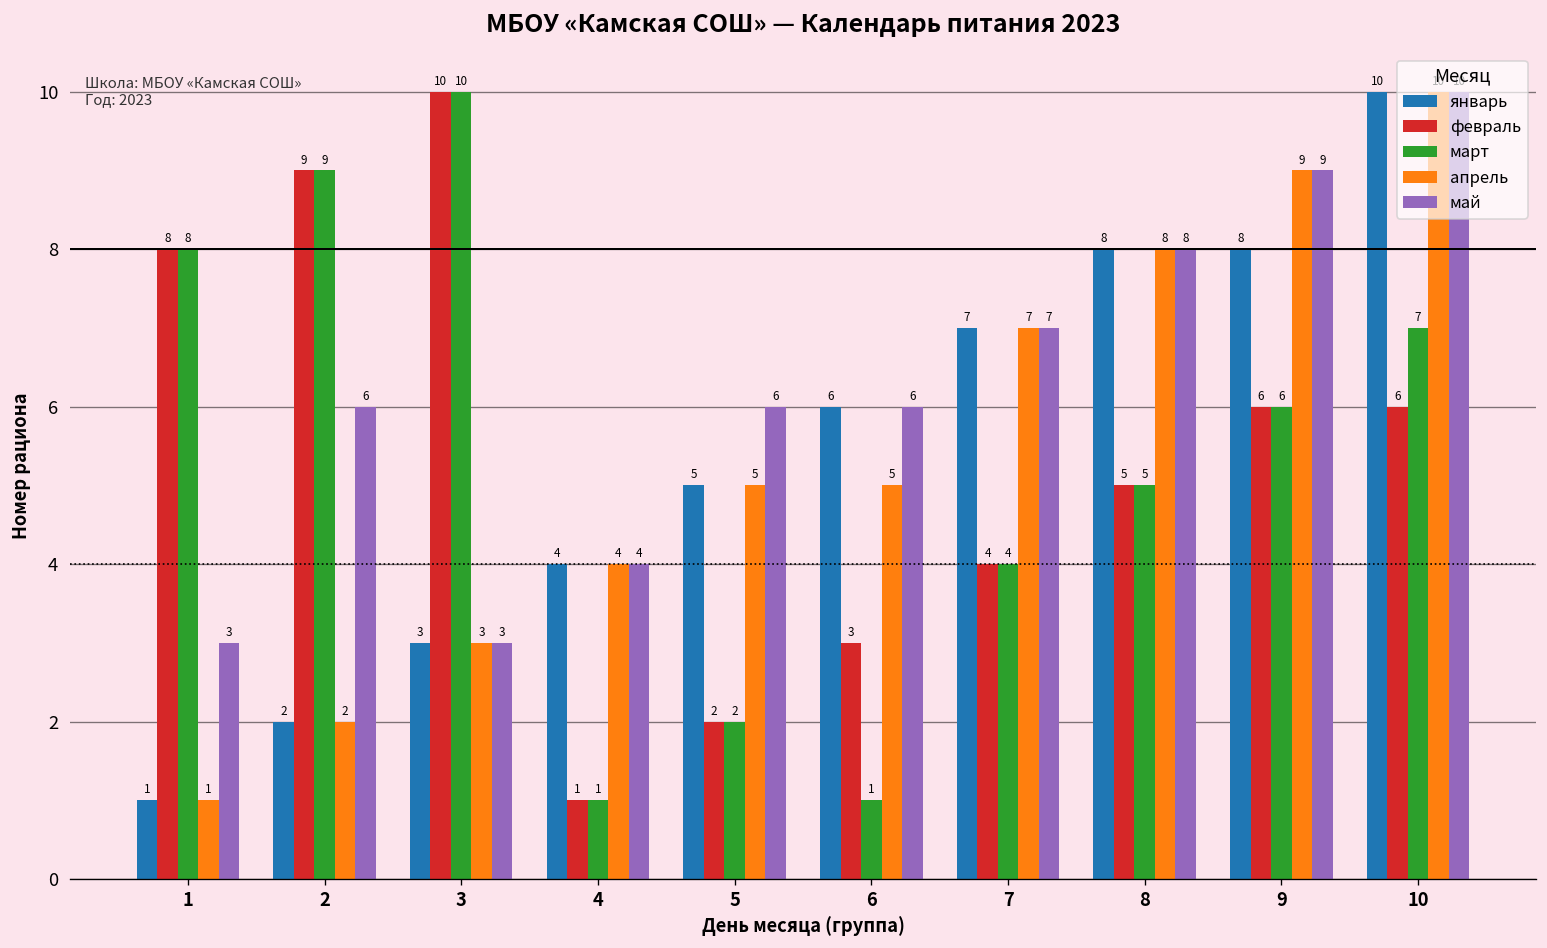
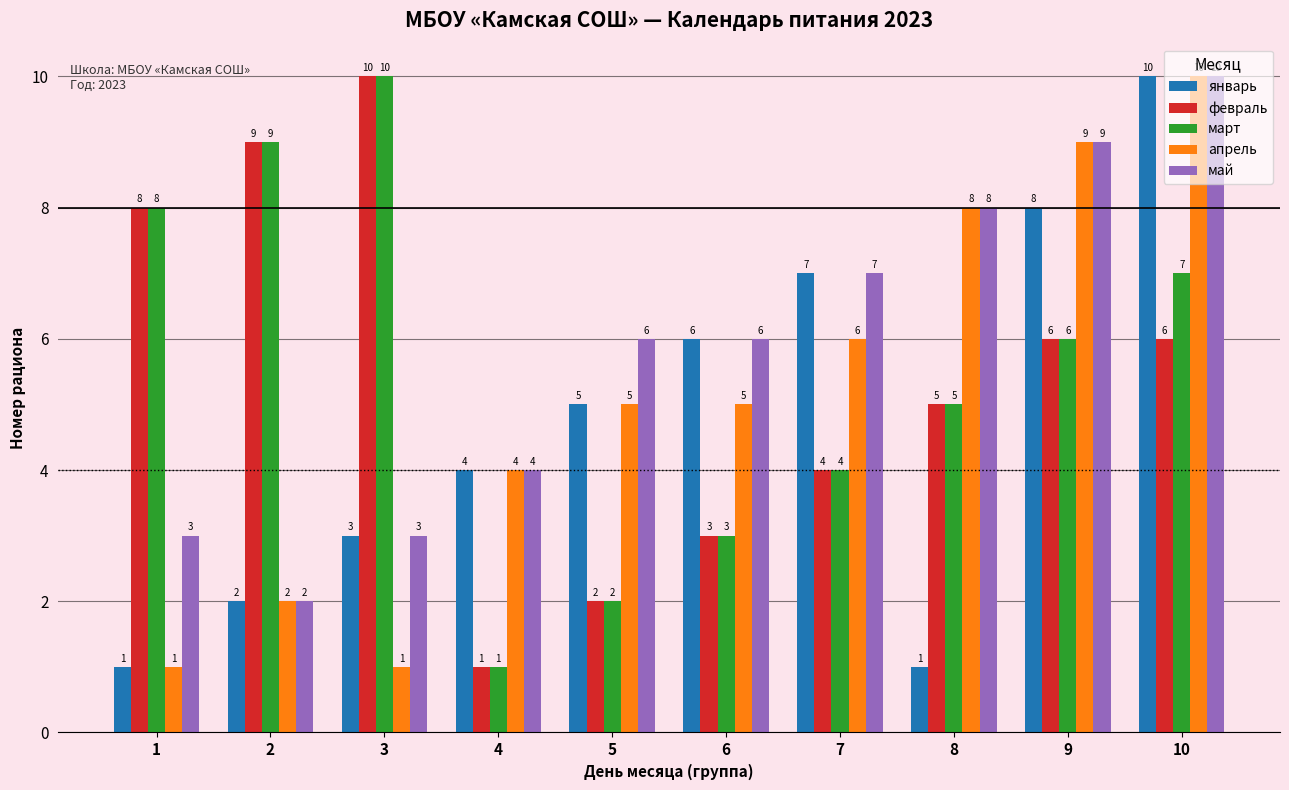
  {
    "январь": {
      "1": 1,
      "2": 2,
      "3": 3,
      "4": 4,
      "5": 5,
      "6": 6,
      "7": 7,
-     "8": 8,
+     "8": 1,
      "9": 8,
      "10": 10
    },
    "февраль": {
      "1": 8,
      "2": 9,
      "3": 10,
      "4": 1,
      "5": 2,
      "6": 3,
      "7": 4,
      "8": 5,
      "9": 6,
      "10": 6
    },
    "март": {
      "1": 8,
      "2": 9,
      "3": 10,
      "4": 1,
      "5": 2,
-     "6": 1,
+     "6": 3,
      "7": 4,
      "8": 5,
      "9": 6,
      "10": 7
    },
    "апрель": {
      "1": 1,
      "2": 2,
-     "3": 3,
+     "3": 1,
      "4": 4,
      "5": 5,
      "6": 5,
-     "7": 7,
+     "7": 6,
      "8": 8,
      "9": 9
    },
    "май": {
      "1": 3,
-     "2": 6,
+     "2": 2,
      "3": 3,
      "4": 4,
      "5": 6,
      "6": 6,
      "7": 7,
      "8": 8,
      "9": 9
    }
  }
